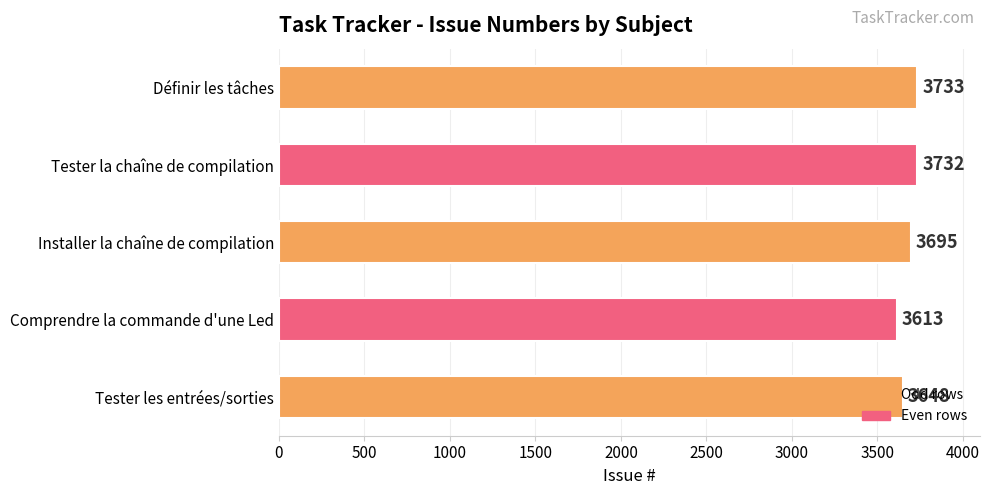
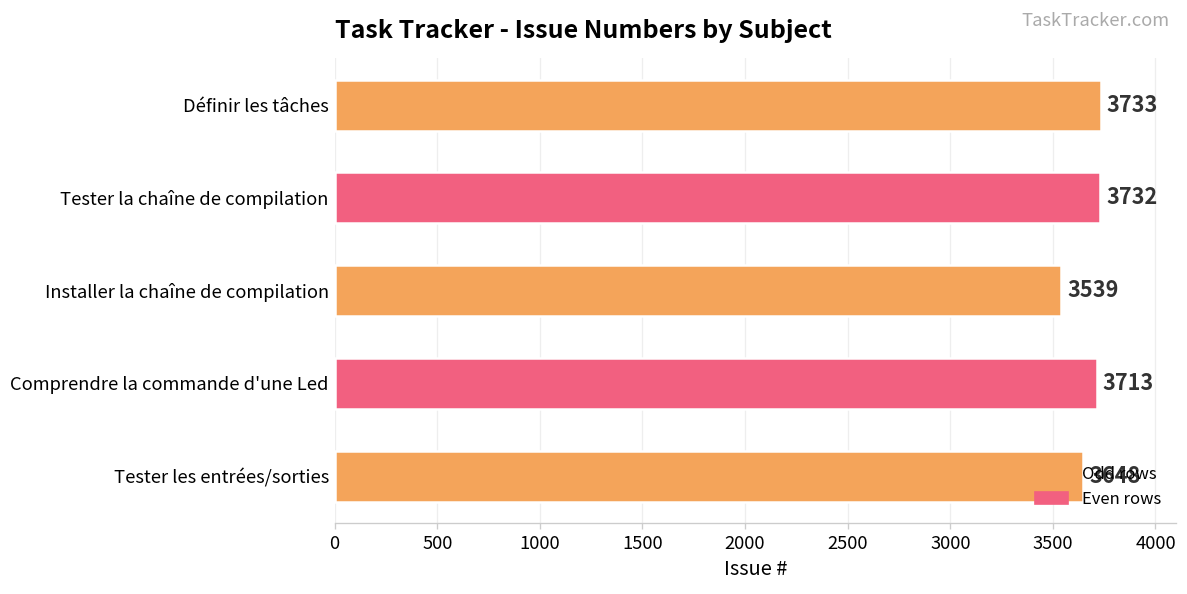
  {
    "Définir les tâches": 3733,
    "Tester la chaîne de compilation": 3732,
-   "Installer la chaîne de compilation": 3695,
-   "Comprendre la commande d'une Led": 3613,
+   "Installer la chaîne de compilation": 3539,
+   "Comprendre la commande d'une Led": 3713,
    "Tester les entrées/sorties": 3648
  }
